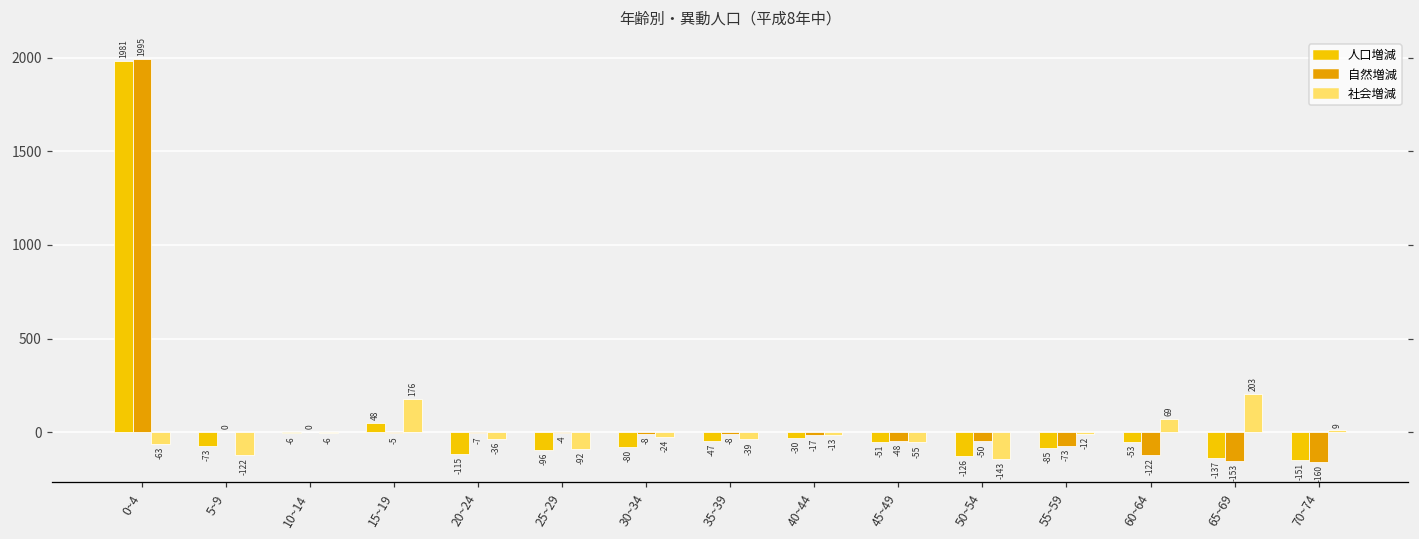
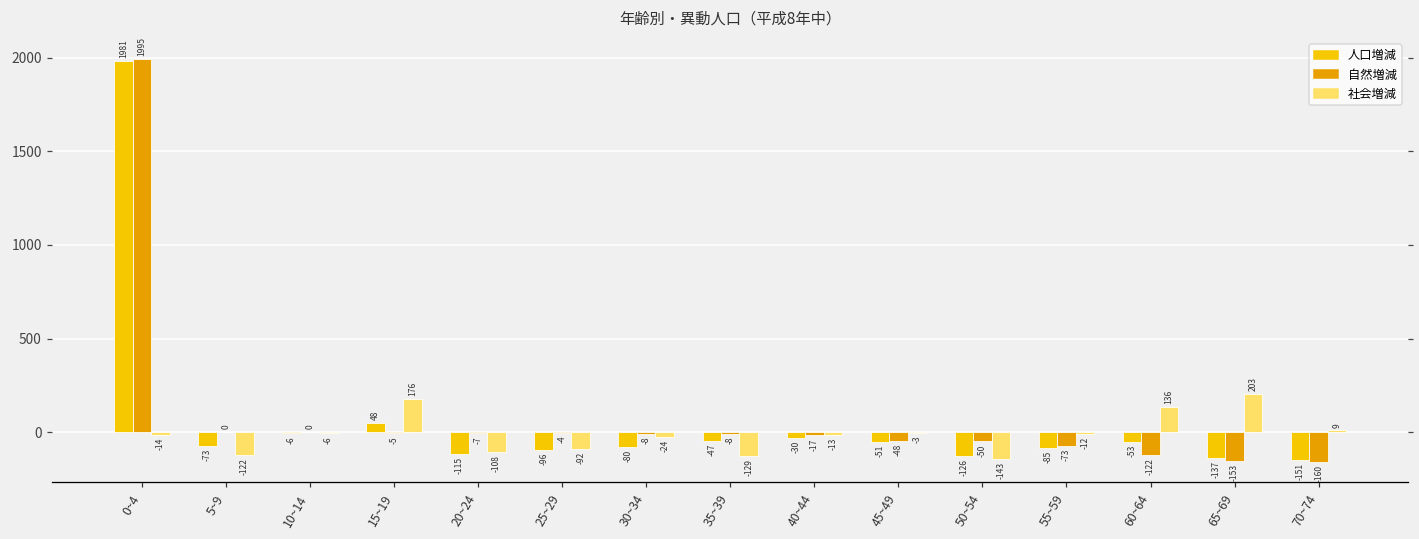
  {
    "社会増減": {
-     "0~4": -63,
+     "0~4": -14,
      "5~9": -122,
      "10~14": -6,
      "15~19": 176,
-     "20~24": -36,
+     "20~24": -108,
      "25~29": -92,
      "30~34": -24,
-     "35~39": -39,
+     "35~39": -129,
      "40~44": -13,
-     "45~49": -55,
+     "45~49": -3,
      "50~54": -143,
      "55~59": -12,
-     "60~64": 69,
+     "60~64": 136,
      "65~69": 203,
      "70~74": 9
    }
  }
